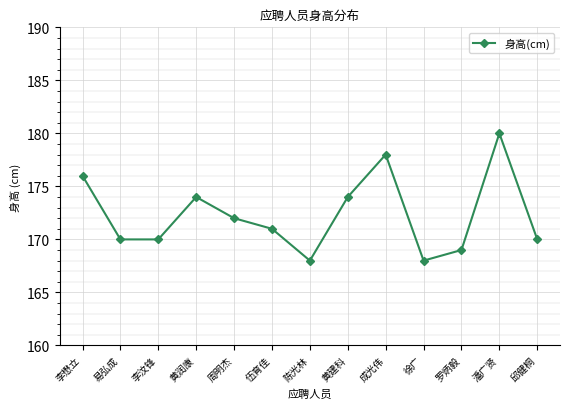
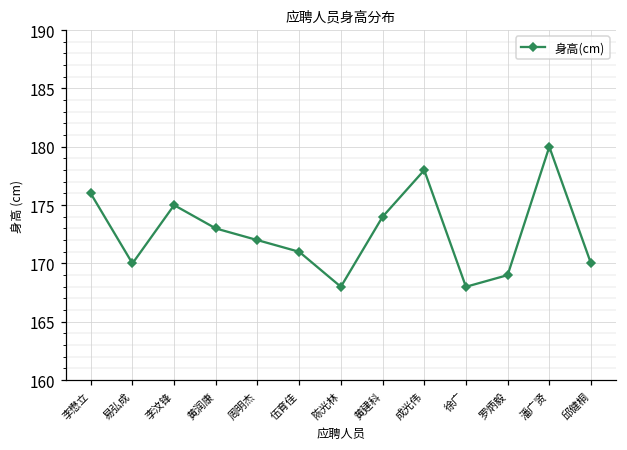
  {
    "李懋立": 176,
    "易弘成": 170,
-   "李汶锋": 170,
-   "黄润康": 174,
+   "李汶锋": 175,
+   "黄润康": 173,
    "周明杰": 172,
    "伍育佳": 171,
    "陈光林": 168,
    "黄建科": 174,
    "成光伟": 178,
    "徐广": 168,
    "罗炳毅": 169,
    "潘广贤": 180,
    "邱健桐": 170
  }
